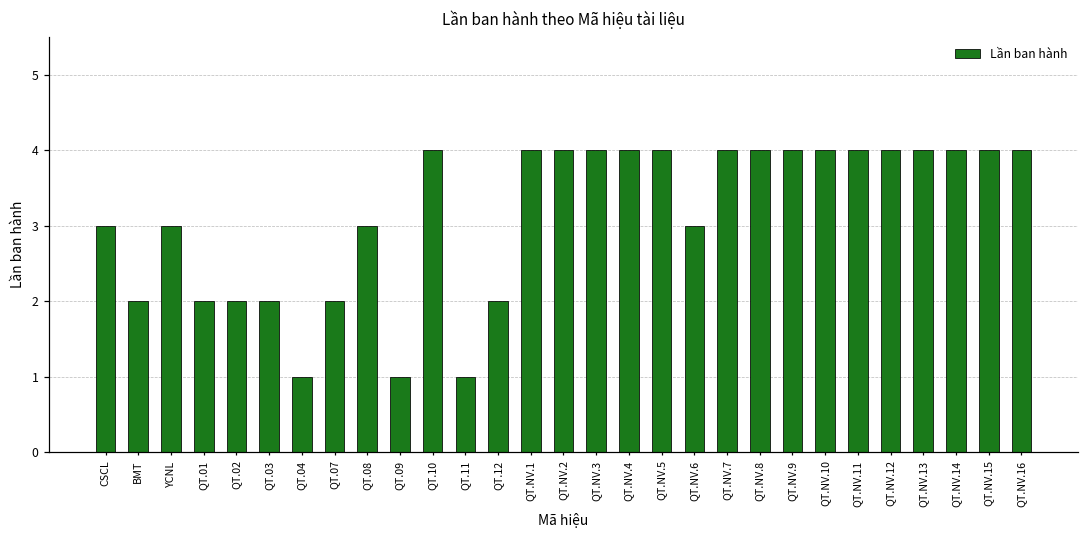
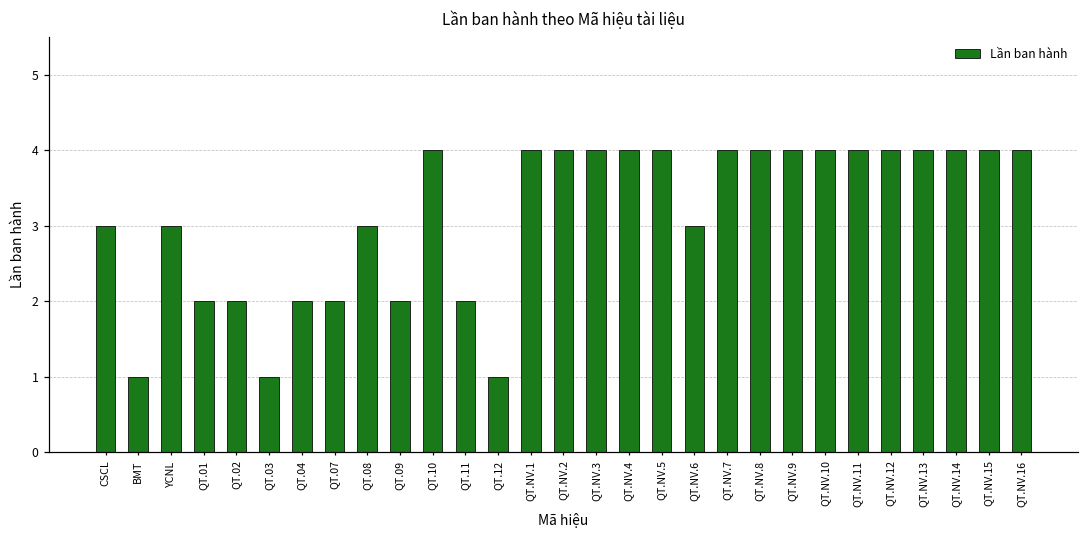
  {
    "CSCL": 3,
-   "BMT": 2,
+   "BMT": 1,
    "YCNL": 3,
    "QT.01": 2,
    "QT.02": 2,
-   "QT.03": 2,
-   "QT.04": 1,
+   "QT.03": 1,
+   "QT.04": 2,
    "QT.07": 2,
    "QT.08": 3,
-   "QT.09": 1,
+   "QT.09": 2,
    "QT.10": 4,
-   "QT.11": 1,
-   "QT.12": 2,
+   "QT.11": 2,
+   "QT.12": 1,
    "QT.NV.1": 4,
    "QT.NV.2": 4,
    "QT.NV.3": 4,
    "QT.NV.4": 4,
    "QT.NV.5": 4,
    "QT.NV.6": 3,
    "QT.NV.7": 4,
    "QT.NV.8": 4,
    "QT.NV.9": 4,
    "QT.NV.10": 4,
    "QT.NV.11": 4,
    "QT.NV.12": 4,
    "QT.NV.13": 4,
    "QT.NV.14": 4,
    "QT.NV.15": 4,
    "QT.NV.16": 4
  }
